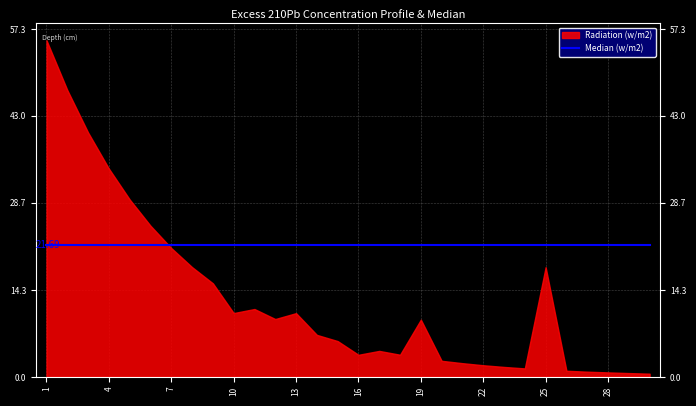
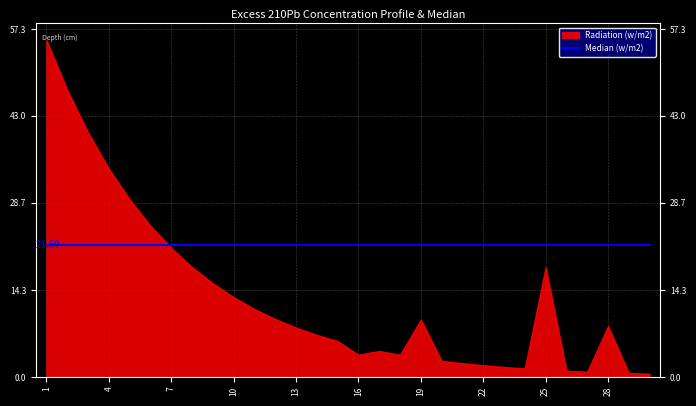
  {
    "Median (w/m2)": {
      "1": 21.69
    },
    "Radiation (w/m2)": {
      "1": 55,
      "4": 34,
      "7": 21,
-     "10": 11,
-     "13": 11,
+     "10": 13,
+     "13": 8,
      "16": 4,
      "19": 9,
      "22": 2,
      "25": 18,
-     "28": 1
+     "28": 8
    }
  }
